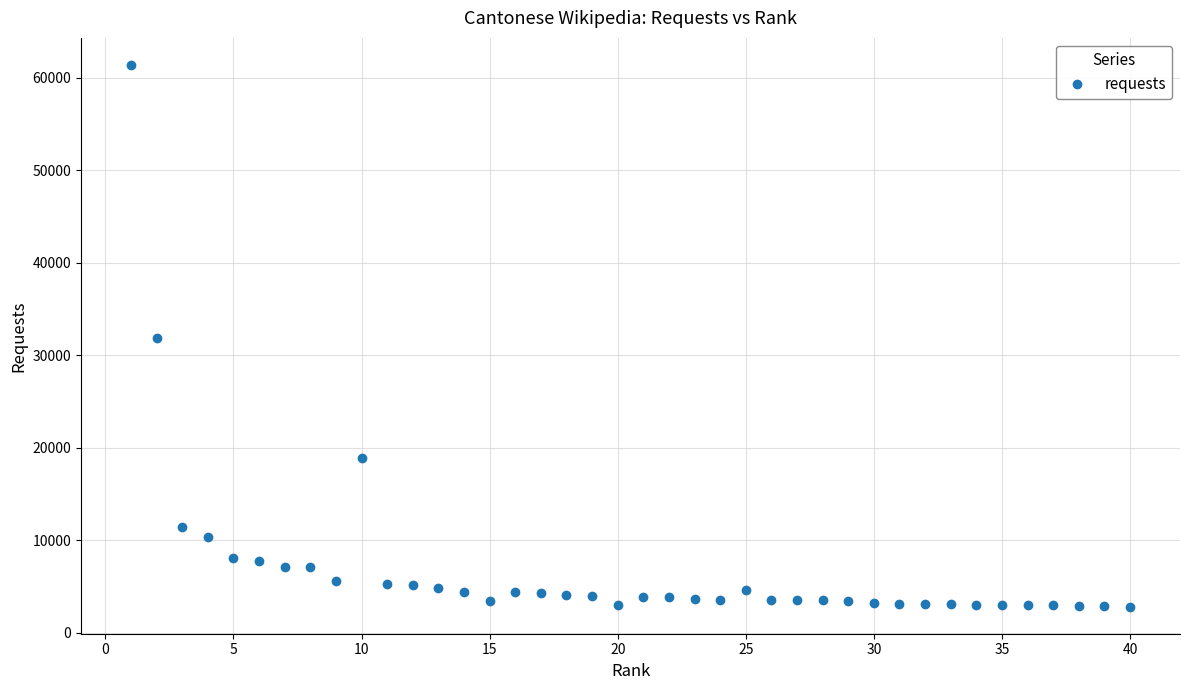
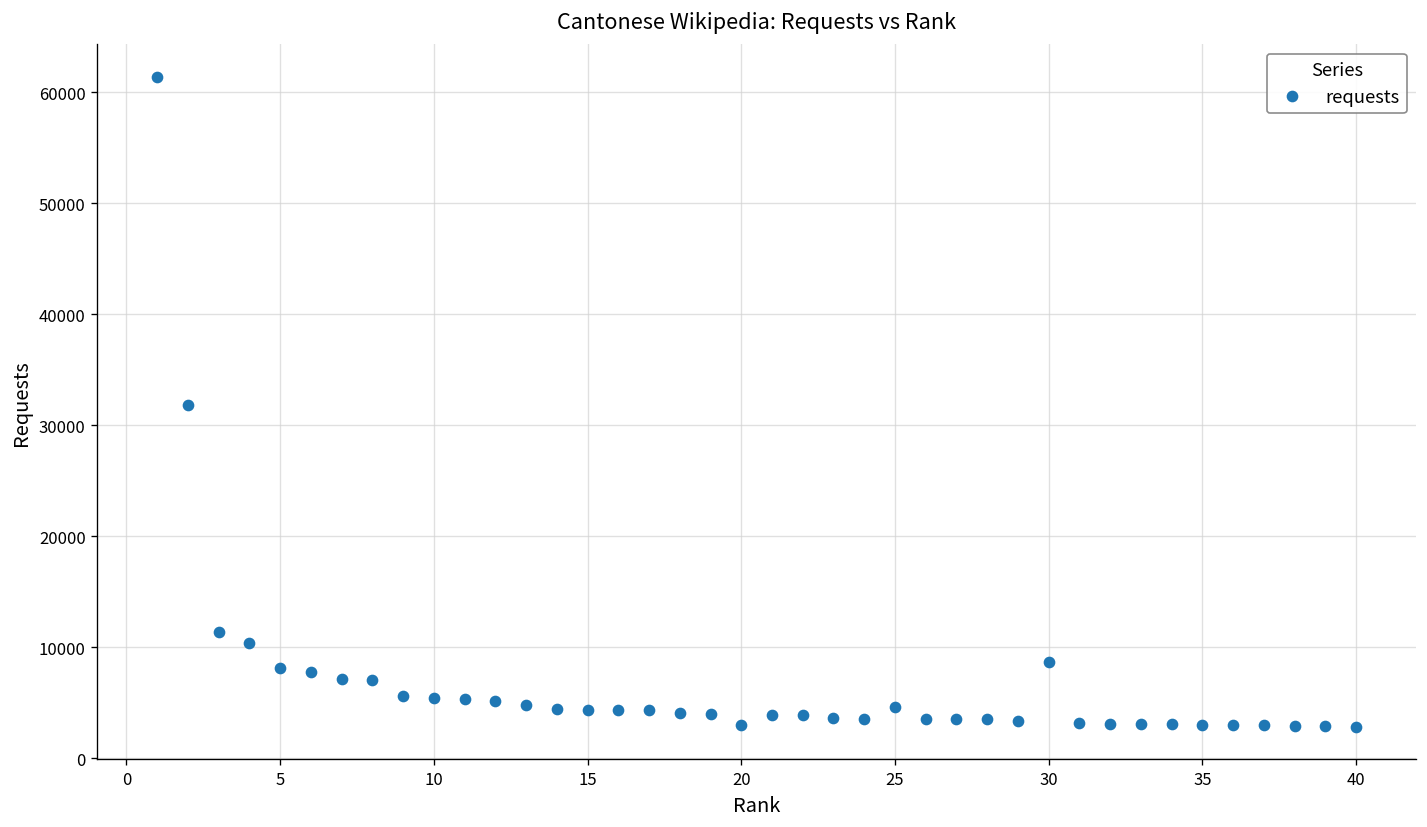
  {
    "5": 8000,
-   "10": 19000,
-   "15": 3000,
+   "10": 5000,
+   "15": 4000,
    "20": 3000,
    "25": 5000,
-   "30": 3000,
+   "30": 9000,
    "35": 3000,
    "40": 3000
  }
